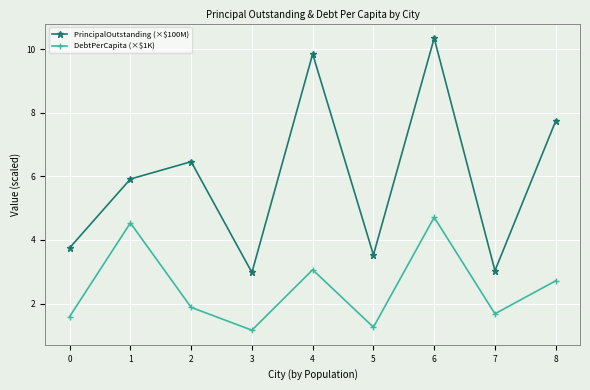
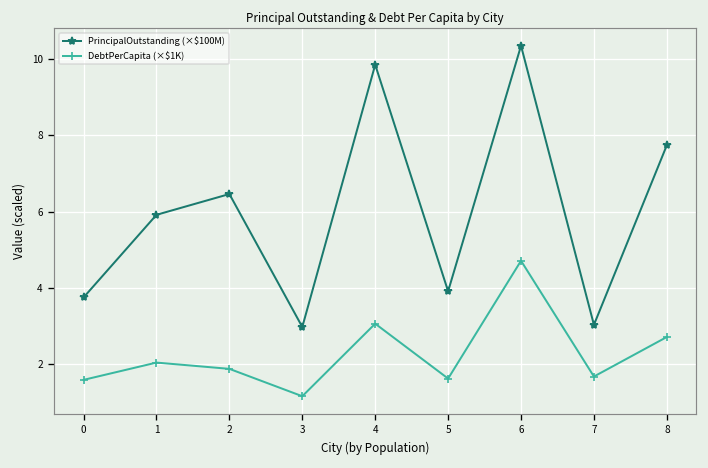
  {
    "PrincipalOutstanding (×$100M)": {
      "0": 3.8,
      "1": 5.9,
      "2": 6.5,
      "3": 3.0,
      "4": 9.9,
-     "5": 3.5,
+     "5": 3.9,
      "6": 10.3,
      "7": 3.0,
      "8": 7.7
    },
    "DebtPerCapita (×$1K)": {
      "0": 1.6,
-     "1": 4.5,
+     "1": 2.0,
      "2": 1.9,
      "3": 1.2,
      "4": 3.1,
-     "5": 1.3,
+     "5": 1.6,
      "6": 4.7,
      "7": 1.7,
      "8": 2.7
    }
  }
